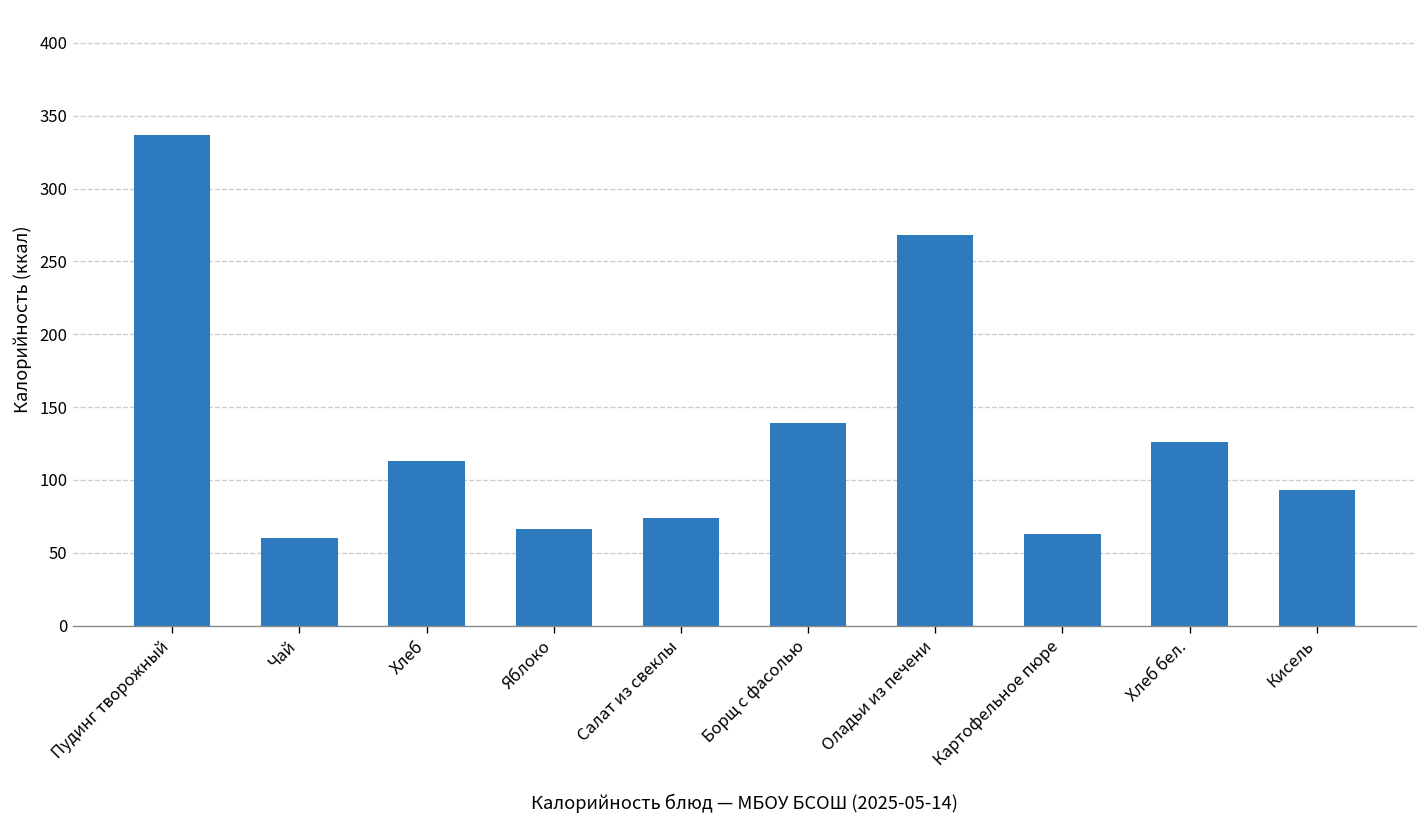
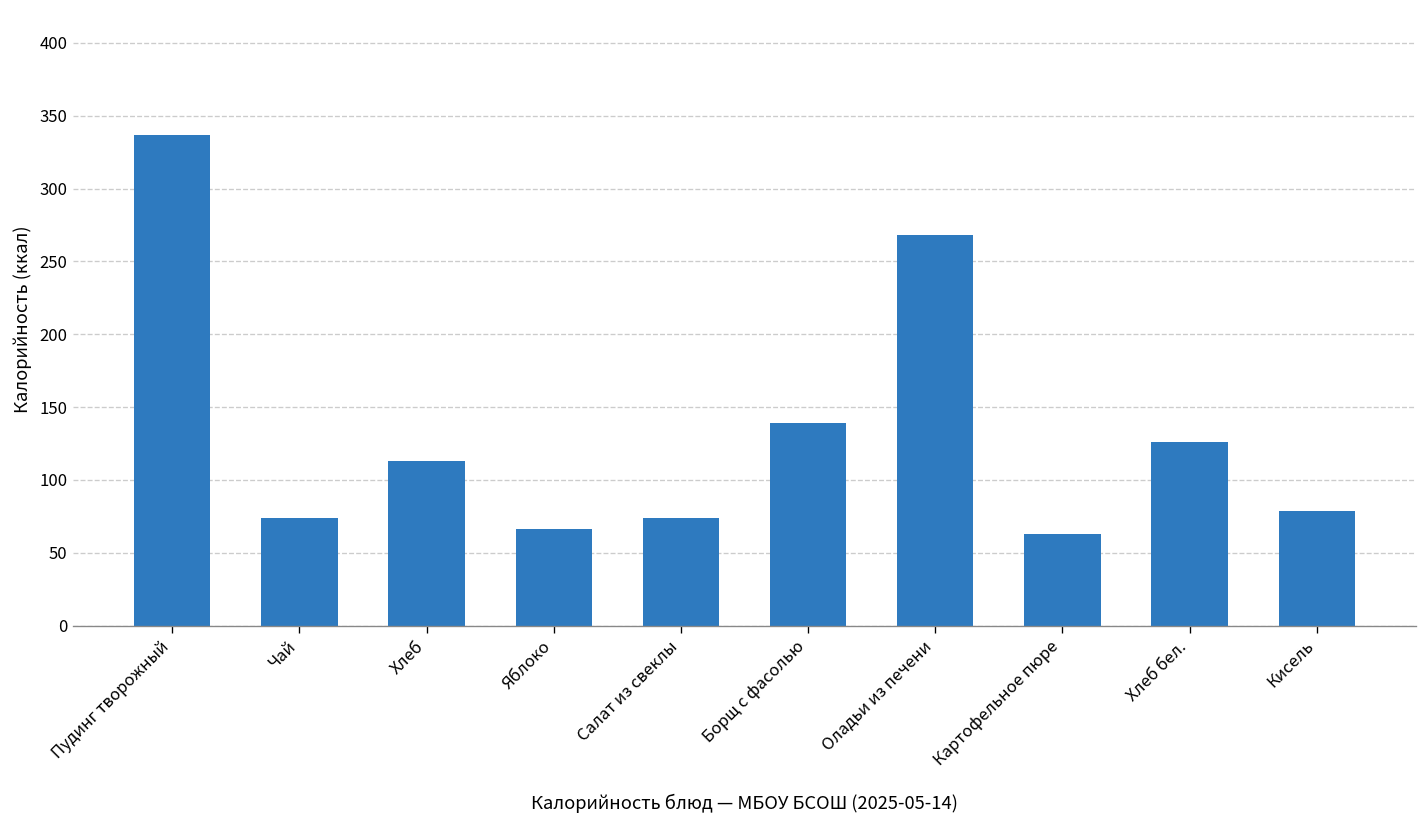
  {
    "Пудинг творожный": 337,
-   "Чай": 60,
+   "Чай": 74,
    "Хлеб": 113,
    "Яблоко": 66,
    "Салат из свеклы": 74,
    "Борщ с фасолью": 139,
    "Оладьи из печени": 268,
    "Картофельное пюре": 63,
    "Хлеб бел.": 126,
-   "Кисель": 93
+   "Кисель": 79
  }
